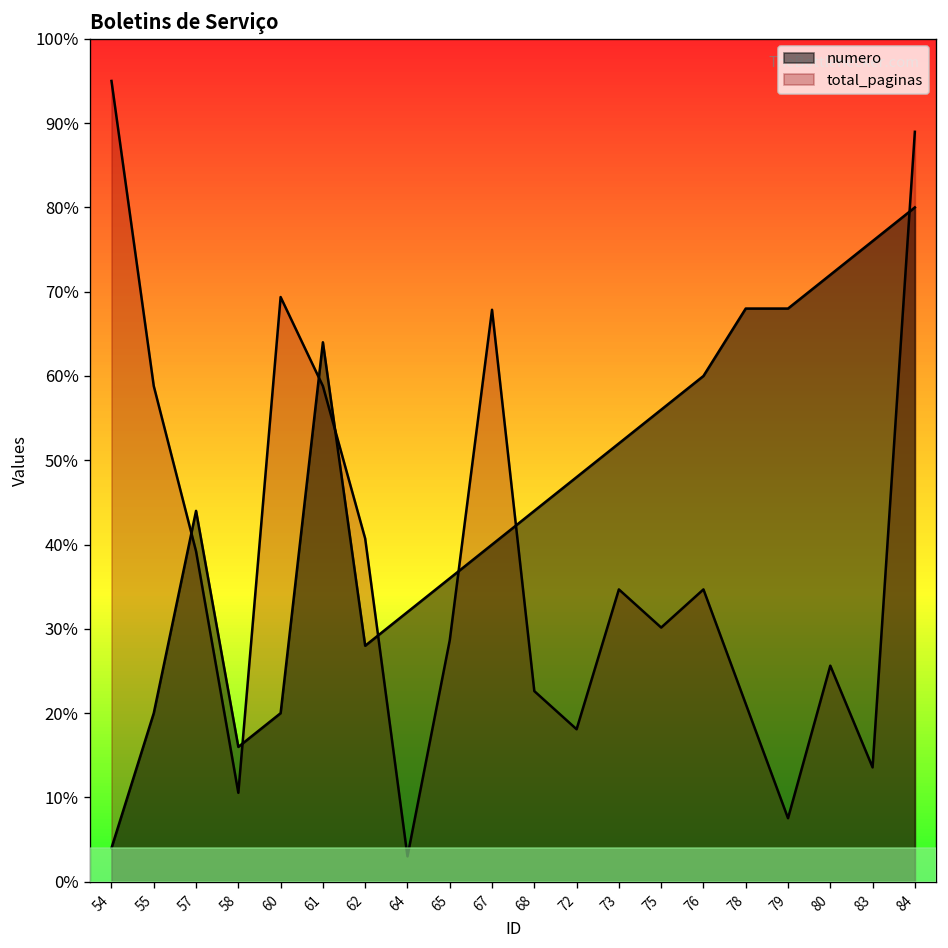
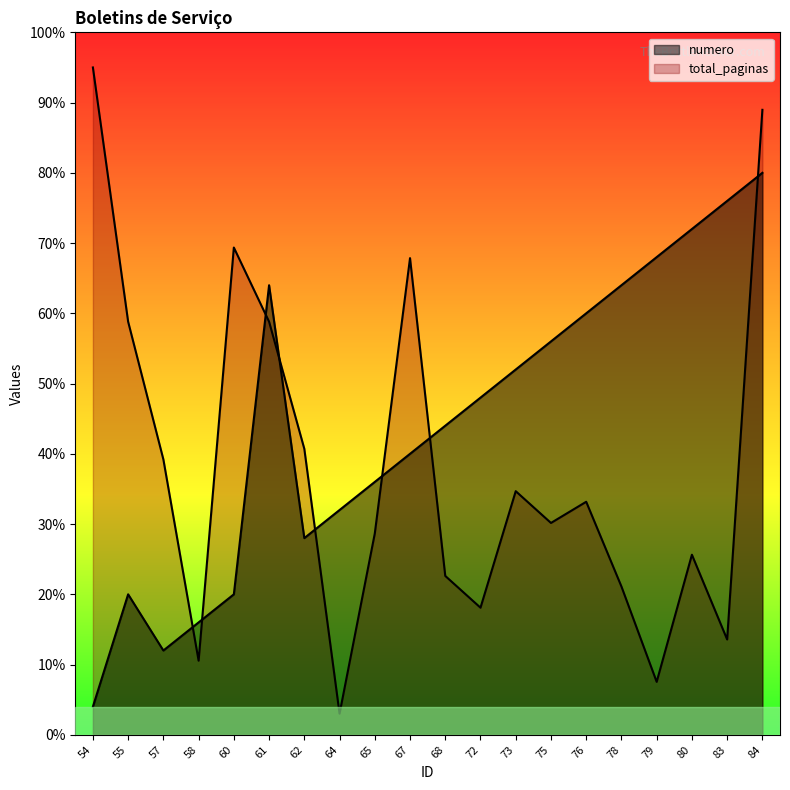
  {
    "numero": {
      "55": "20%",
-     "57": "44%",
+     "57": "12%",
      "58": "16%",
      "60": "20%",
      "61": "64%",
      "62": "28%",
      "64": "32%",
      "65": "36%",
      "67": "40%",
      "68": "44%",
      "72": "48%",
      "73": "52%",
      "75": "56%",
      "76": "60%",
-     "78": "68%",
+     "78": "64%",
      "79": "68%",
      "80": "72%",
      "83": "76%",
      "84": "80%"
    },
    "total_paginas": {
      "54": "95%",
      "55": "59%",
      "57": "39%",
      "58": "11%",
      "60": "69%",
      "61": "59%",
      "62": "41%",
      "65": "29%",
      "67": "68%",
      "68": "23%",
      "72": "18%",
      "73": "35%",
      "75": "30%",
-     "76": "35%",
+     "76": "33%",
      "78": "21%",
      "79": "8%",
      "80": "26%",
      "83": "14%",
      "84": "89%"
    }
  }
